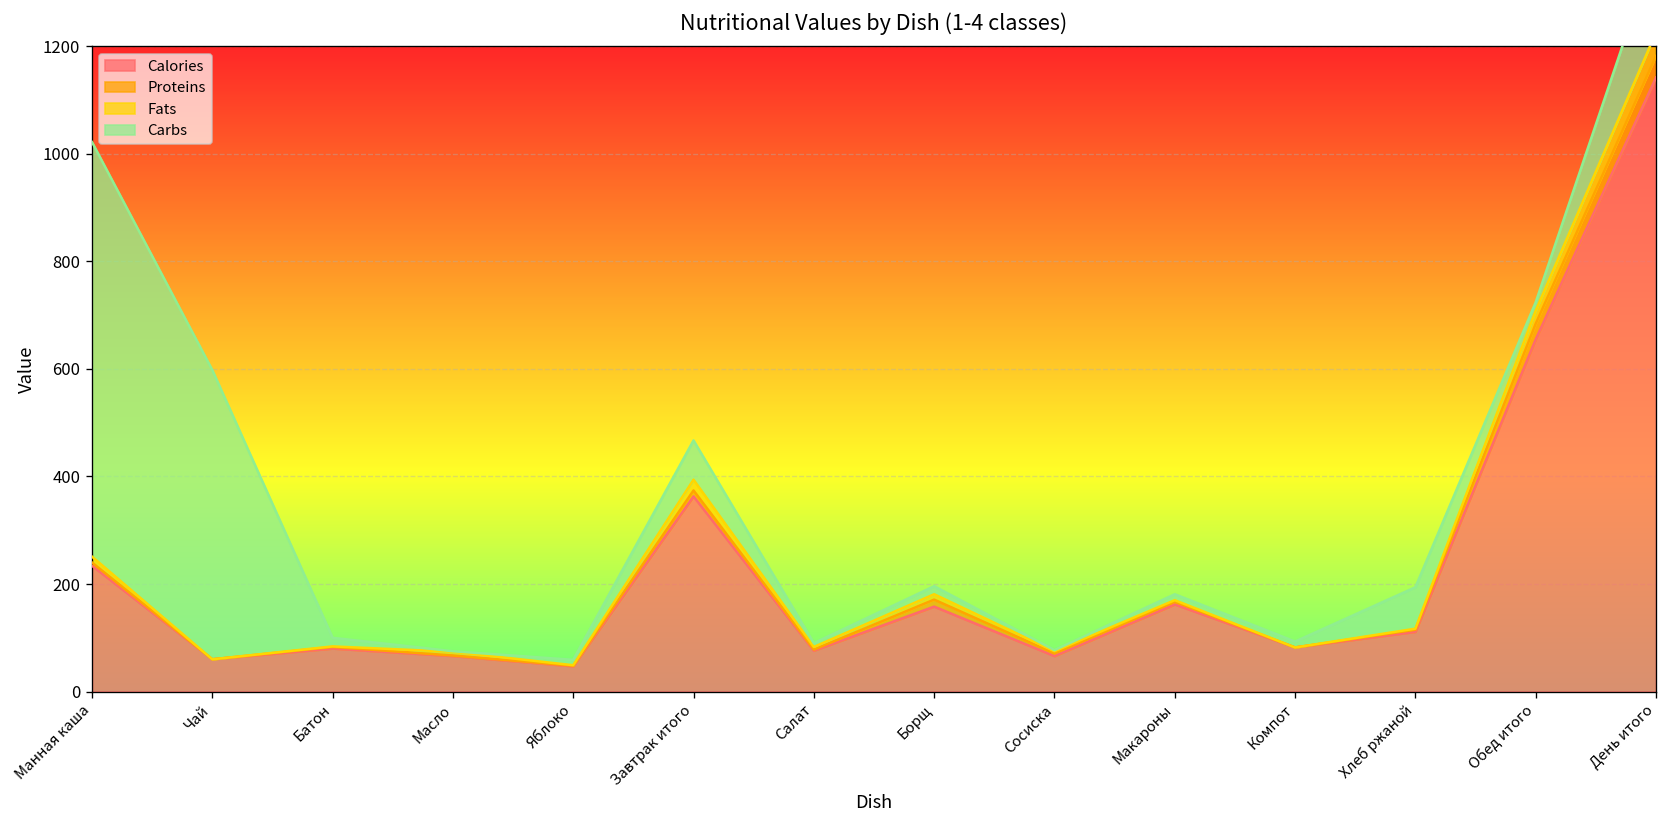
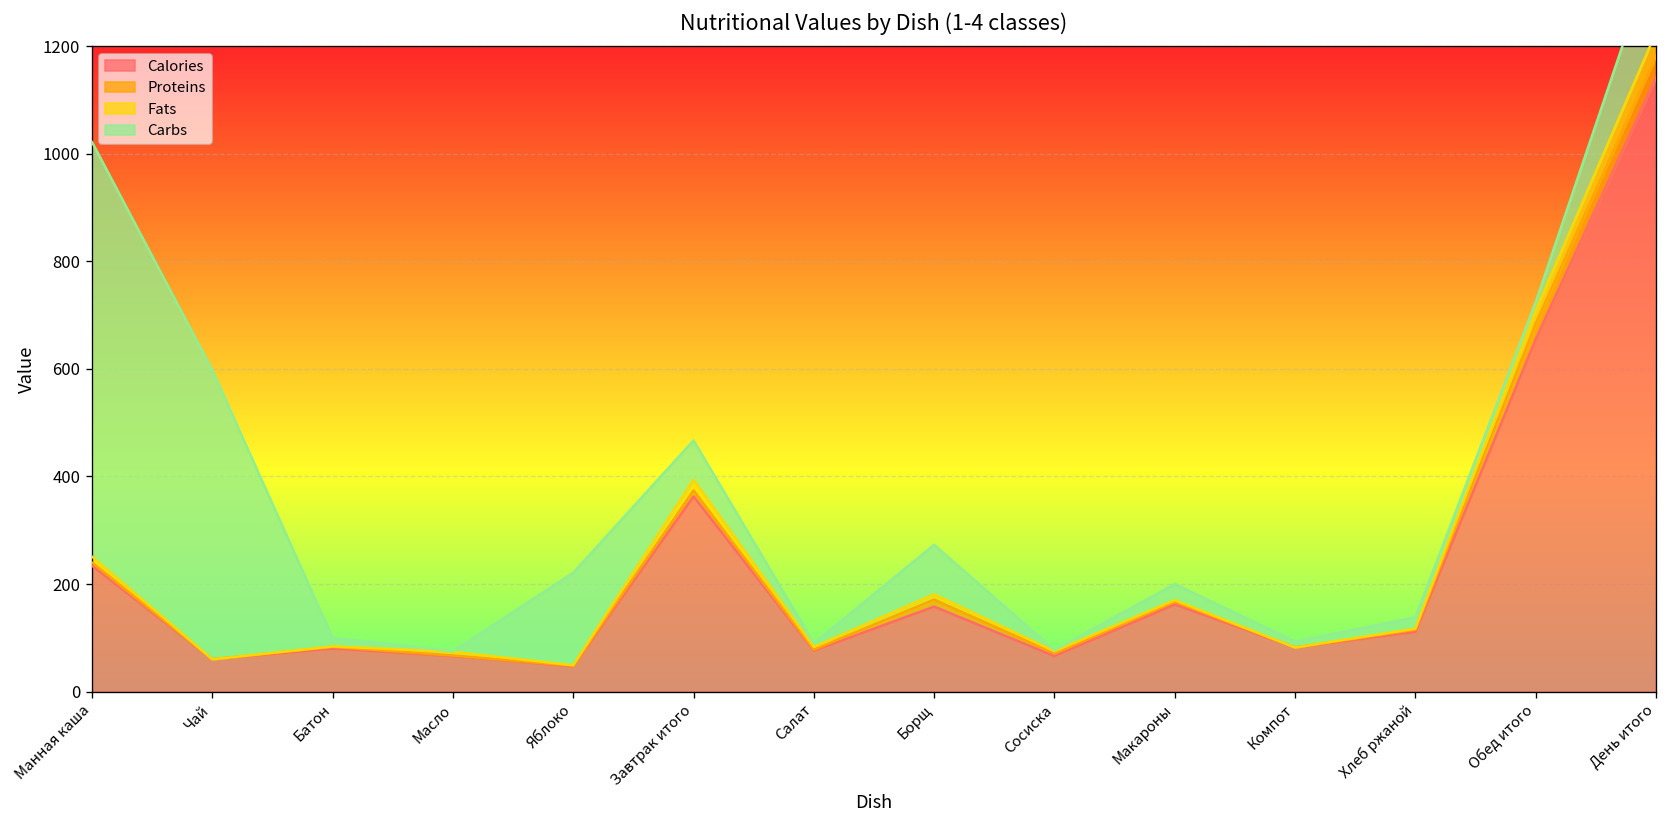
  {
    "Calories": {
      "Манная каша": 230,
      "Завтрак итого": 360,
      "Борщ": 160,
      "Обед итого": 660,
      "День итого": 1140
    },
    "Carbs": {
      "Манная каша": 770,
      "Чай": 540,
      "Батон": 20,
-     "Яблоко": 10,
+     "Яблоко": 170,
      "Завтрак итого": 70,
      "Салат": 10,
-     "Борщ": 20,
-     "Макароны": 10,
+     "Борщ": 90,
+     "Макароны": 30,
      "Компот": 10,
-     "Хлеб ржаной": 80,
+     "Хлеб ржаной": 20,
      "Обед итого": 20
    }
  }
